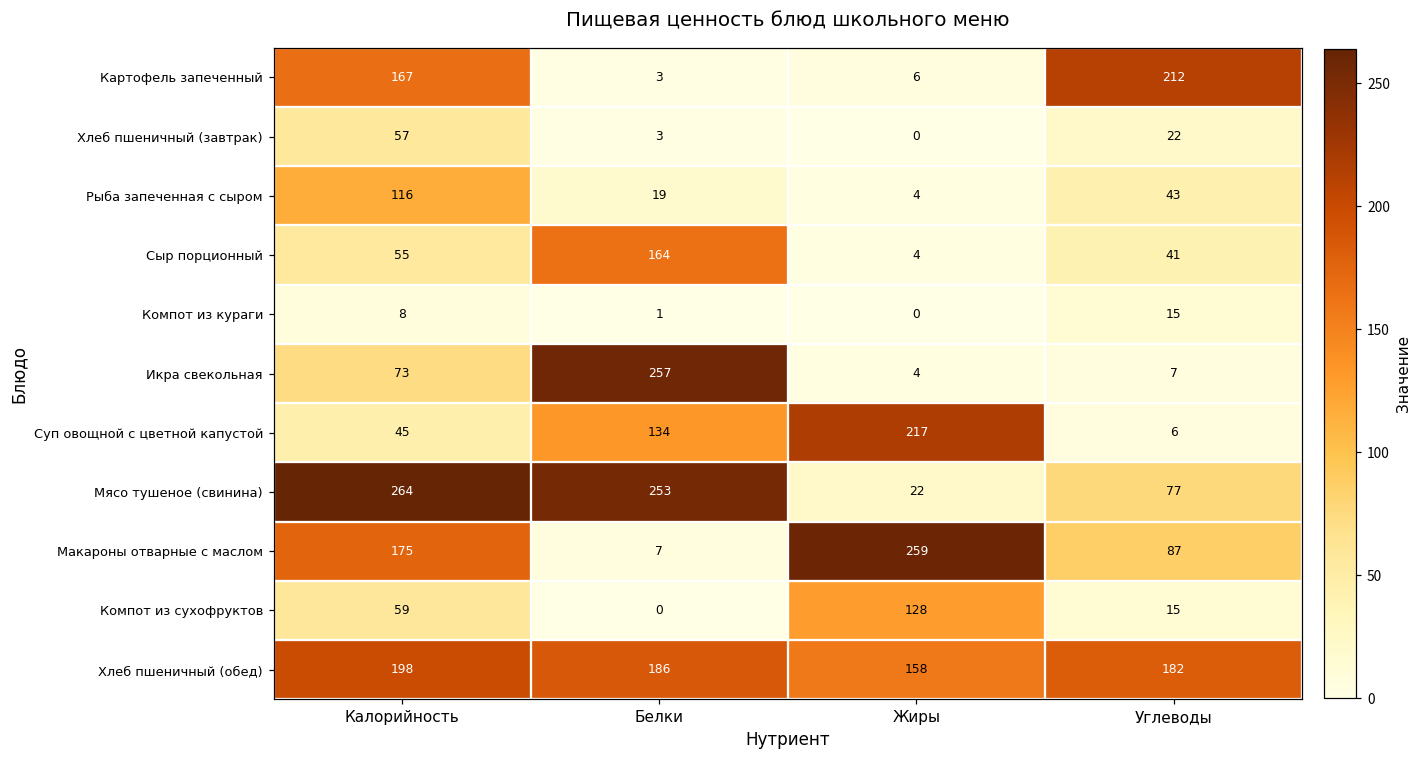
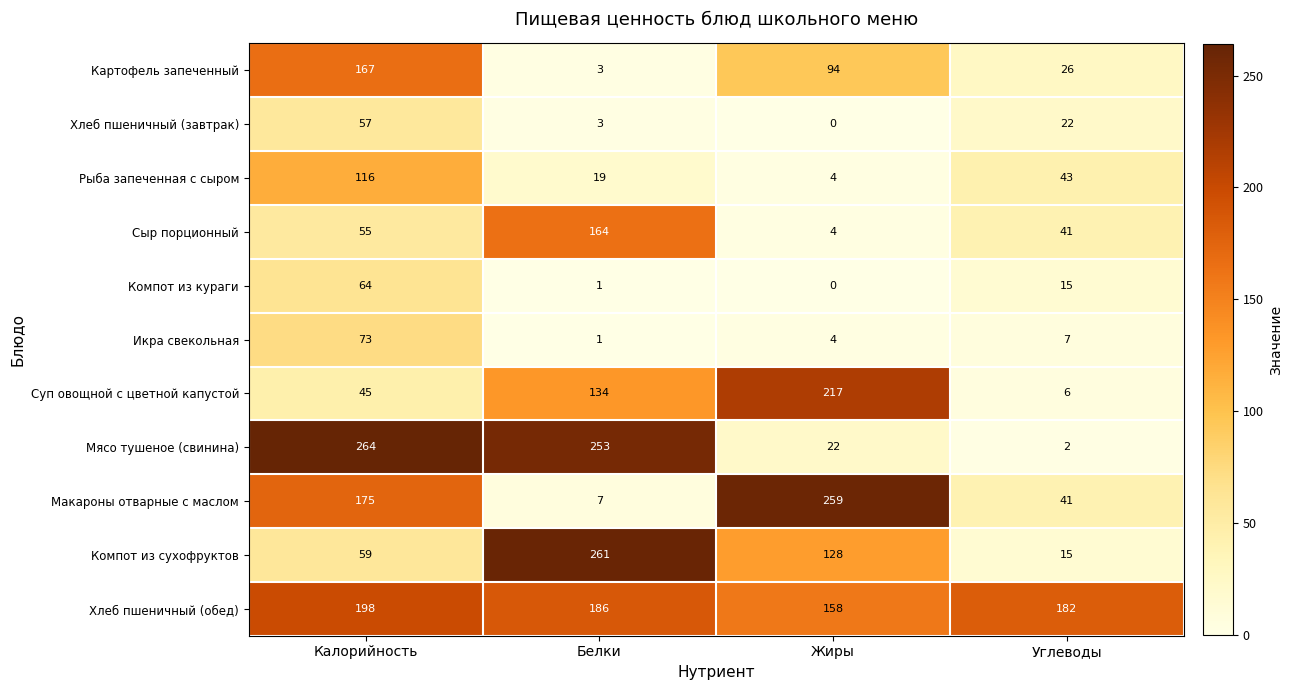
  {
    "Картофель запеченный": {
      "Калорийность": 167,
      "Белки": 3,
-     "Жиры": 6,
-     "Углеводы": 212
+     "Жиры": 94,
+     "Углеводы": 26
    },
    "Хлеб пшеничный (завтрак)": {
      "Калорийность": 57,
      "Белки": 3,
      "Жиры": 0,
      "Углеводы": 22
    },
    "Рыба запеченная с сыром": {
      "Калорийность": 116,
      "Белки": 19,
      "Жиры": 4,
      "Углеводы": 43
    },
    "Сыр порционный": {
      "Калорийность": 55,
      "Белки": 164,
      "Жиры": 4,
      "Углеводы": 41
    },
    "Компот из кураги": {
-     "Калорийность": 8,
+     "Калорийность": 64,
      "Белки": 1,
      "Жиры": 0,
      "Углеводы": 15
    },
    "Икра свекольная": {
      "Калорийность": 73,
-     "Белки": 257,
+     "Белки": 1,
      "Жиры": 4,
      "Углеводы": 7
    },
    "Суп овощной с цветной капустой": {
      "Калорийность": 45,
      "Белки": 134,
      "Жиры": 217,
      "Углеводы": 6
    },
    "Мясо тушеное (свинина)": {
      "Калорийность": 264,
      "Белки": 253,
      "Жиры": 22,
-     "Углеводы": 77
+     "Углеводы": 2
    },
    "Макароны отварные с маслом": {
      "Калорийность": 175,
      "Белки": 7,
      "Жиры": 259,
-     "Углеводы": 87
+     "Углеводы": 41
    },
    "Компот из сухофруктов": {
      "Калорийность": 59,
-     "Белки": 0,
+     "Белки": 261,
      "Жиры": 128,
      "Углеводы": 15
    },
    "Хлеб пшеничный (обед)": {
      "Калорийность": 198,
      "Белки": 186,
      "Жиры": 158,
      "Углеводы": 182
    }
  }
